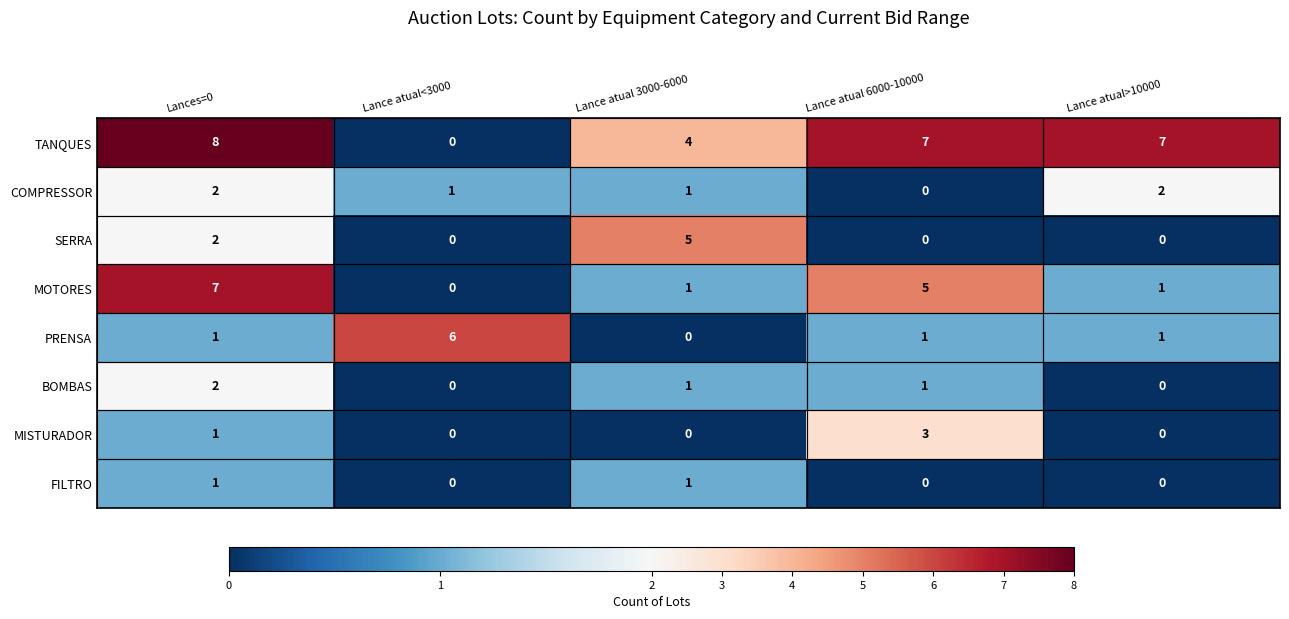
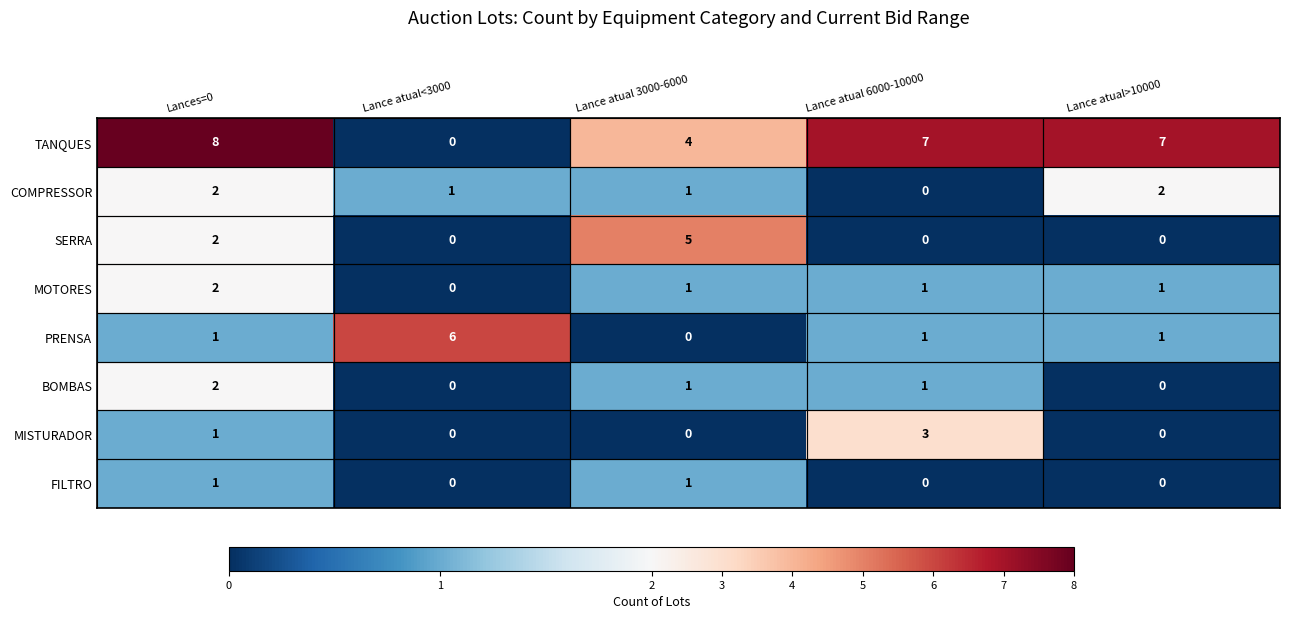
  {
    "TANQUES": {
      "Lances=0": 8,
      "Lance atual<3000": 0,
      "Lance atual 3000-6000": 4,
      "Lance atual 6000-10000": 7,
      "Lance atual>10000": 7
    },
    "COMPRESSOR": {
      "Lances=0": 2,
      "Lance atual<3000": 1,
      "Lance atual 3000-6000": 1,
      "Lance atual 6000-10000": 0,
      "Lance atual>10000": 2
    },
    "SERRA": {
      "Lances=0": 2,
      "Lance atual<3000": 0,
      "Lance atual 3000-6000": 5,
      "Lance atual 6000-10000": 0,
      "Lance atual>10000": 0
    },
    "MOTORES": {
-     "Lances=0": 7,
+     "Lances=0": 2,
      "Lance atual<3000": 0,
      "Lance atual 3000-6000": 1,
-     "Lance atual 6000-10000": 5,
+     "Lance atual 6000-10000": 1,
      "Lance atual>10000": 1
    },
    "PRENSA": {
      "Lances=0": 1,
      "Lance atual<3000": 6,
      "Lance atual 3000-6000": 0,
      "Lance atual 6000-10000": 1,
      "Lance atual>10000": 1
    },
    "BOMBAS": {
      "Lances=0": 2,
      "Lance atual<3000": 0,
      "Lance atual 3000-6000": 1,
      "Lance atual 6000-10000": 1,
      "Lance atual>10000": 0
    },
    "MISTURADOR": {
      "Lances=0": 1,
      "Lance atual<3000": 0,
      "Lance atual 3000-6000": 0,
      "Lance atual 6000-10000": 3,
      "Lance atual>10000": 0
    },
    "FILTRO": {
      "Lances=0": 1,
      "Lance atual<3000": 0,
      "Lance atual 3000-6000": 1,
      "Lance atual 6000-10000": 0,
      "Lance atual>10000": 0
    }
  }
